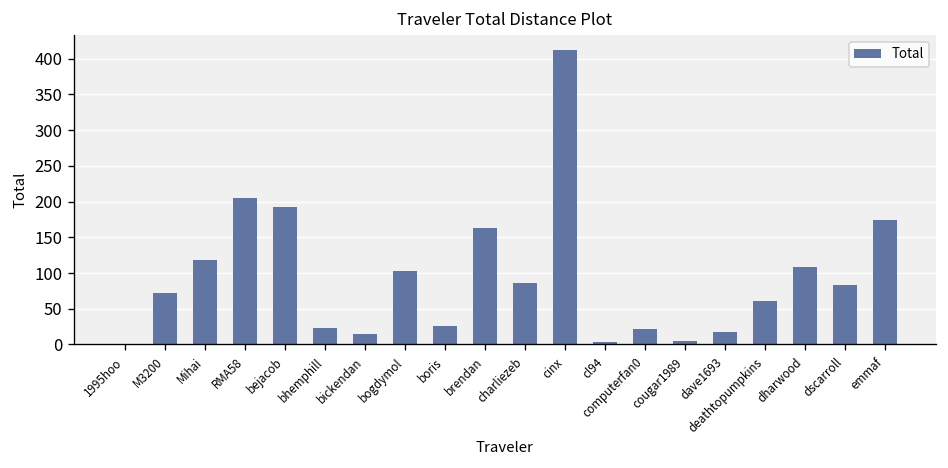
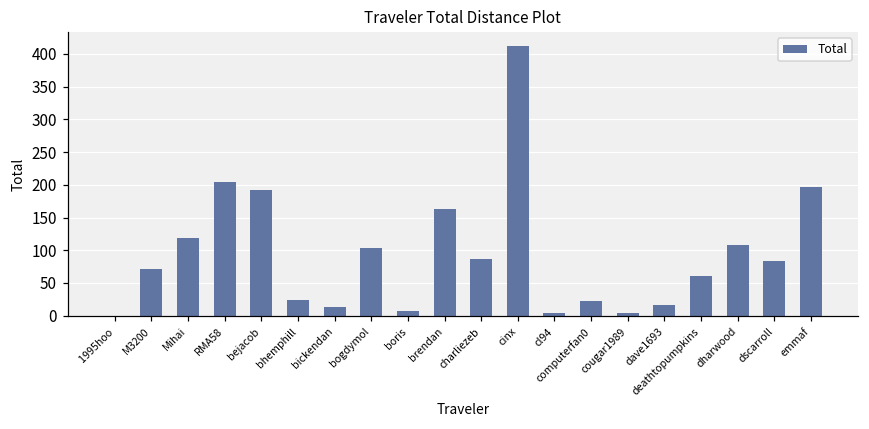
  {
    "M3200": 70,
    "Mihai": 120,
    "RMA58": 200,
    "bejacob": 190,
    "bhemphill": 20,
    "bickendan": 10,
    "bogdymol": 100,
-   "boris": 30,
+   "boris": 10,
    "brendan": 160,
    "charliezeb": 90,
    "cinx": 410,
    "computerfan0": 20,
    "cougar1989": 0,
    "dave1693": 20,
    "deathtopumpkins": 60,
    "dharwood": 110,
    "dscarroll": 80,
-   "emmaf": 170
+   "emmaf": 200
  }
